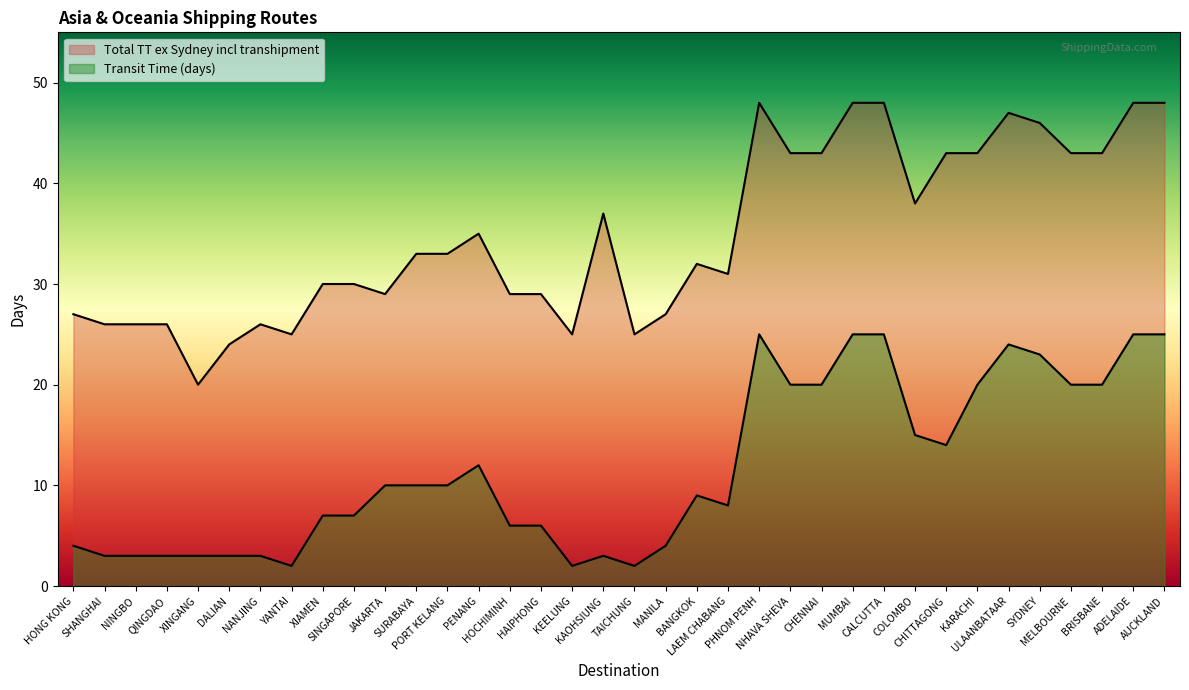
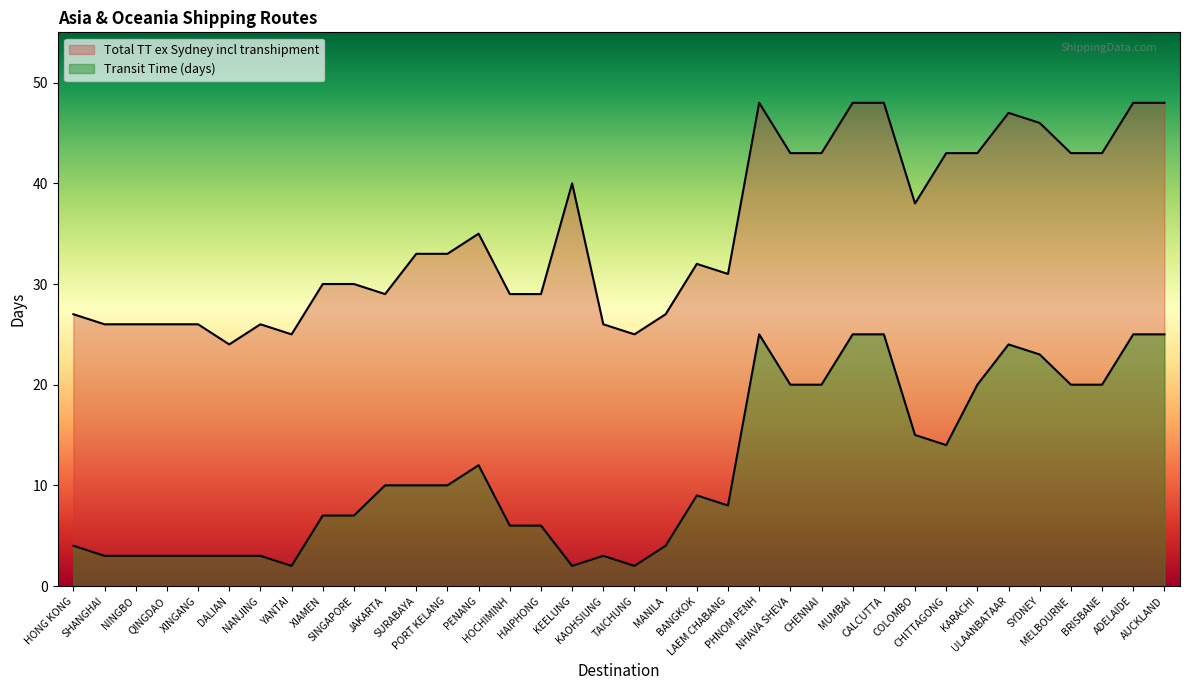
  {
    "Total TT ex Sydney incl transhipment": {
      "HONG KONG": 27,
      "SHANGHAI": 26,
      "NINGBO": 26,
      "QINGDAO": 26,
-     "XINGANG": 20,
+     "XINGANG": 26,
      "DALIAN": 24,
      "NANJING": 26,
      "YANTAI": 25,
      "XIAMEN": 30,
      "SINGAPORE": 30,
      "JAKARTA": 29,
      "SURABAYA": 33,
      "PORT KELANG": 33,
      "PENANG": 35,
      "HOCHIMINH": 29,
      "HAIPHONG": 29,
-     "KEELUNG": 25,
-     "KAOHSIUNG": 37,
+     "KEELUNG": 40,
+     "KAOHSIUNG": 26,
      "TAICHUNG": 25,
      "MANILA": 27,
      "BANGKOK": 32,
      "LAEM CHABANG": 31,
      "PHNOM PENH": 48,
      "NHAVA SHEVA": 43,
      "CHENNAI": 43,
      "MUMBAI": 48,
      "CALCUTTA": 48,
      "COLOMBO": 38,
      "CHITTAGONG": 43,
      "KARACHI": 43,
      "ULAANBATAAR": 47,
      "SYDNEY": 46,
      "MELBOURNE": 43,
      "BRISBANE": 43,
      "ADELAIDE": 48,
      "AUCKLAND": 48
    },
    "Transit Time (days)": {
      "HONG KONG": 4,
      "SHANGHAI": 3,
      "NINGBO": 3,
      "QINGDAO": 3,
      "XINGANG": 3,
      "DALIAN": 3,
      "NANJING": 3,
      "YANTAI": 2,
      "XIAMEN": 7,
      "SINGAPORE": 7,
      "JAKARTA": 10,
      "SURABAYA": 10,
      "PORT KELANG": 10,
      "PENANG": 12,
      "HOCHIMINH": 6,
      "HAIPHONG": 6,
      "KEELUNG": 2,
      "KAOHSIUNG": 3,
      "TAICHUNG": 2,
      "MANILA": 4,
      "BANGKOK": 9,
      "LAEM CHABANG": 8,
      "PHNOM PENH": 25,
      "NHAVA SHEVA": 20,
      "CHENNAI": 20,
      "MUMBAI": 25,
      "CALCUTTA": 25,
      "COLOMBO": 15,
      "CHITTAGONG": 14,
      "KARACHI": 20,
      "ULAANBATAAR": 24,
      "SYDNEY": 23,
      "MELBOURNE": 20,
      "BRISBANE": 20,
      "ADELAIDE": 25,
      "AUCKLAND": 25
    }
  }
